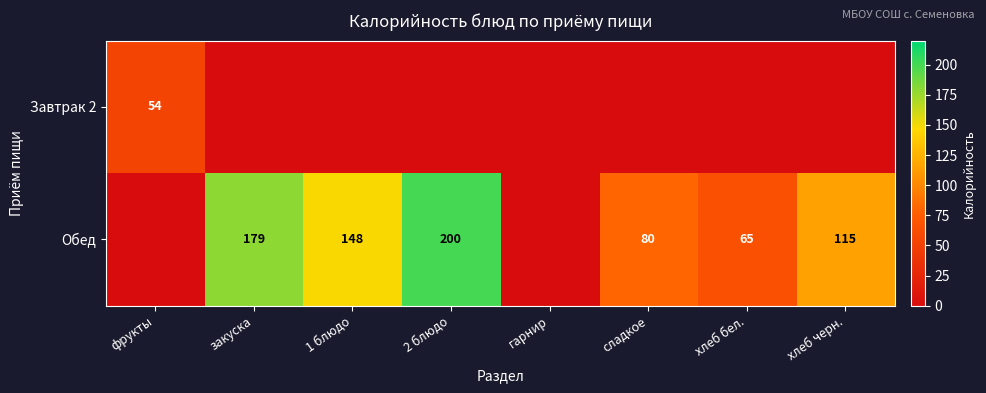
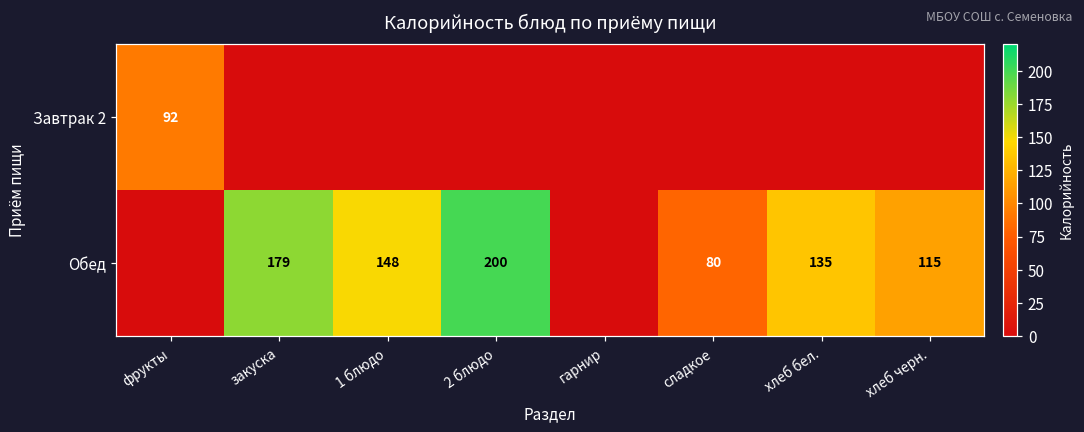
  {
    "Завтрак 2": {
-     "фрукты": 54
+     "фрукты": 92
    },
    "Обед": {
      "закуска": 179,
      "1 блюдо": 148,
      "2 блюдо": 200,
      "сладкое": 80,
-     "хлеб бел.": 65,
+     "хлеб бел.": 135,
      "хлеб черн.": 115
    }
  }
